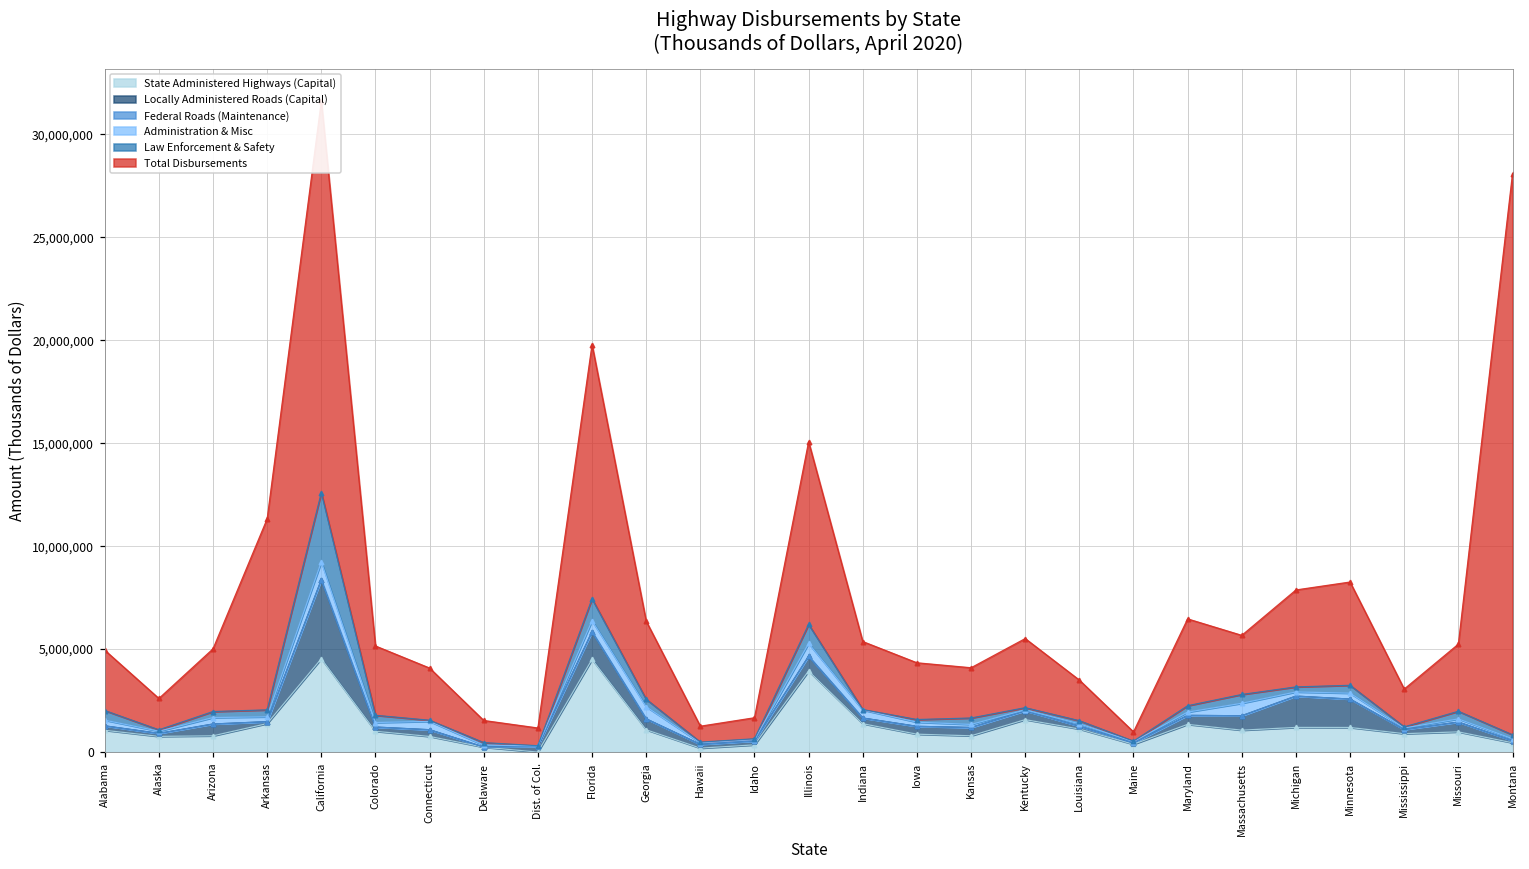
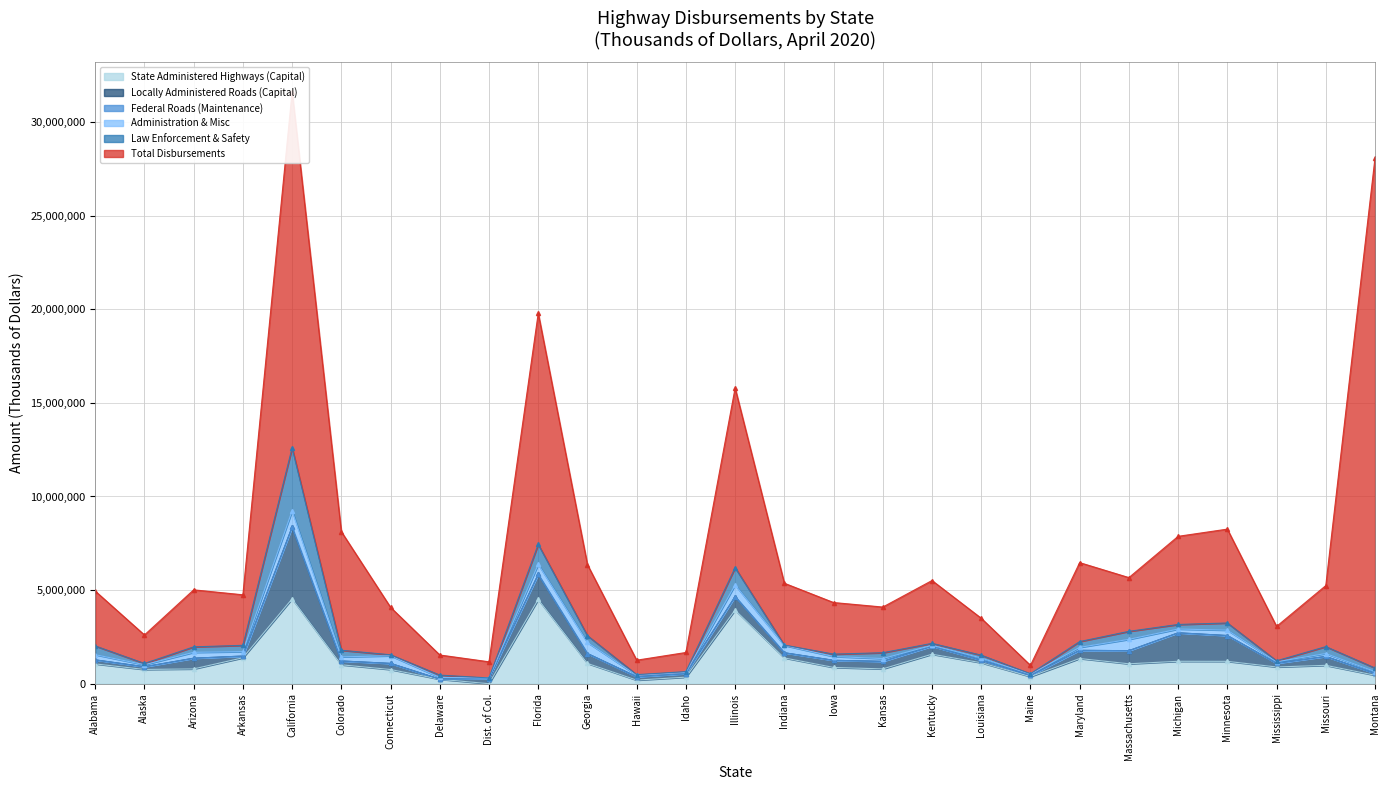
  {
    "Total Disbursements": {
      "Alabama": "2,900,000",
      "Alaska": "1,500,000",
      "Arizona": "3,000,000",
-     "Arkansas": "9,300,000",
-     "Colorado": "3,400,000",
+     "Arkansas": "2,700,000",
+     "Colorado": "6,300,000",
      "Connecticut": "2,500,000",
      "Delaware": "1,100,000",
      "Dist. of Col.": "900,000",
      "Florida": "12,300,000",
      "Georgia": "3,800,000",
      "Hawaii": "800,000",
      "Idaho": "1,000,000",
-     "Illinois": "8,900,000",
+     "Illinois": "9,600,000",
      "Indiana": "3,300,000",
      "Iowa": "2,800,000",
      "Kansas": "2,400,000",
      "Kentucky": "3,400,000",
      "Louisiana": "2,000,000",
      "Maine": "400,000",
      "Maryland": "4,200,000",
      "Massachusetts": "2,900,000",
      "Michigan": "4,700,000",
      "Minnesota": "5,000,000",
      "Mississippi": "1,800,000",
      "Missouri": "3,300,000",
      "Montana": "27,200,000"
    }
  }
